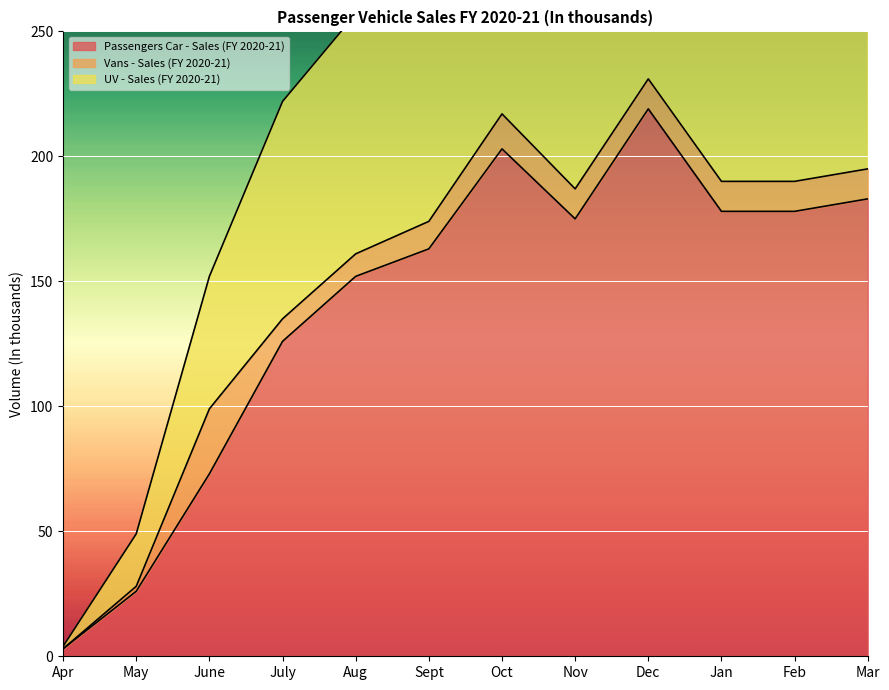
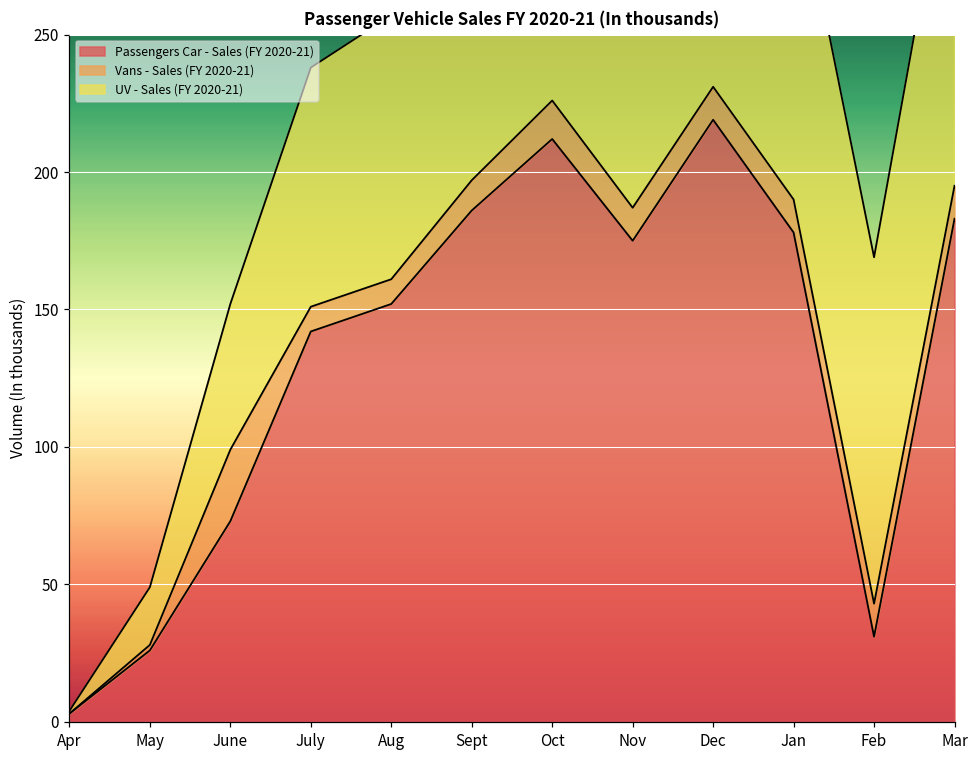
  {
    "Passengers Car - Sales (FY 2020-21)": {
      "May": 26,
      "June": 73,
-     "July": 126,
+     "July": 142,
      "Aug": 152,
-     "Sept": 163,
-     "Oct": 203,
+     "Sept": 186,
+     "Oct": 212,
      "Nov": 175,
      "Dec": 219,
      "Jan": 178,
-     "Feb": 178,
+     "Feb": 31,
      "Mar": 183
    },
    "Vans - Sales (FY 2020-21)": {
      "May": 2,
      "June": 26,
      "July": 9,
      "Aug": 9,
      "Sept": 11,
      "Oct": 14,
      "Nov": 12,
      "Dec": 12,
      "Jan": 12,
      "Feb": 12,
      "Mar": 12
    },
    "UV - Sales (FY 2020-21)": {
      "May": 21,
      "June": 53
    }
  }
